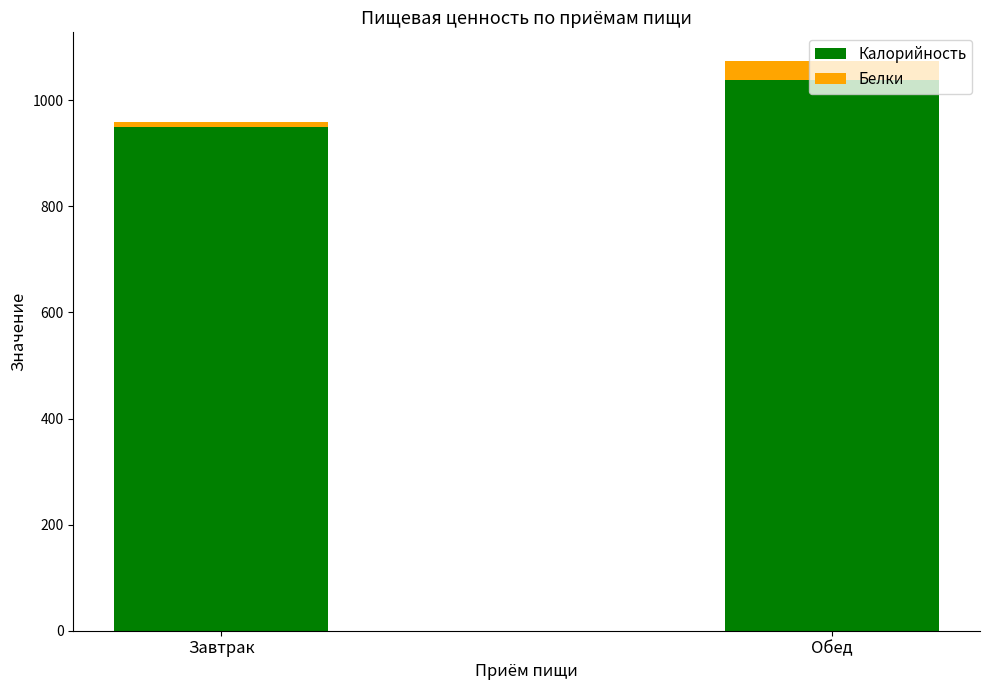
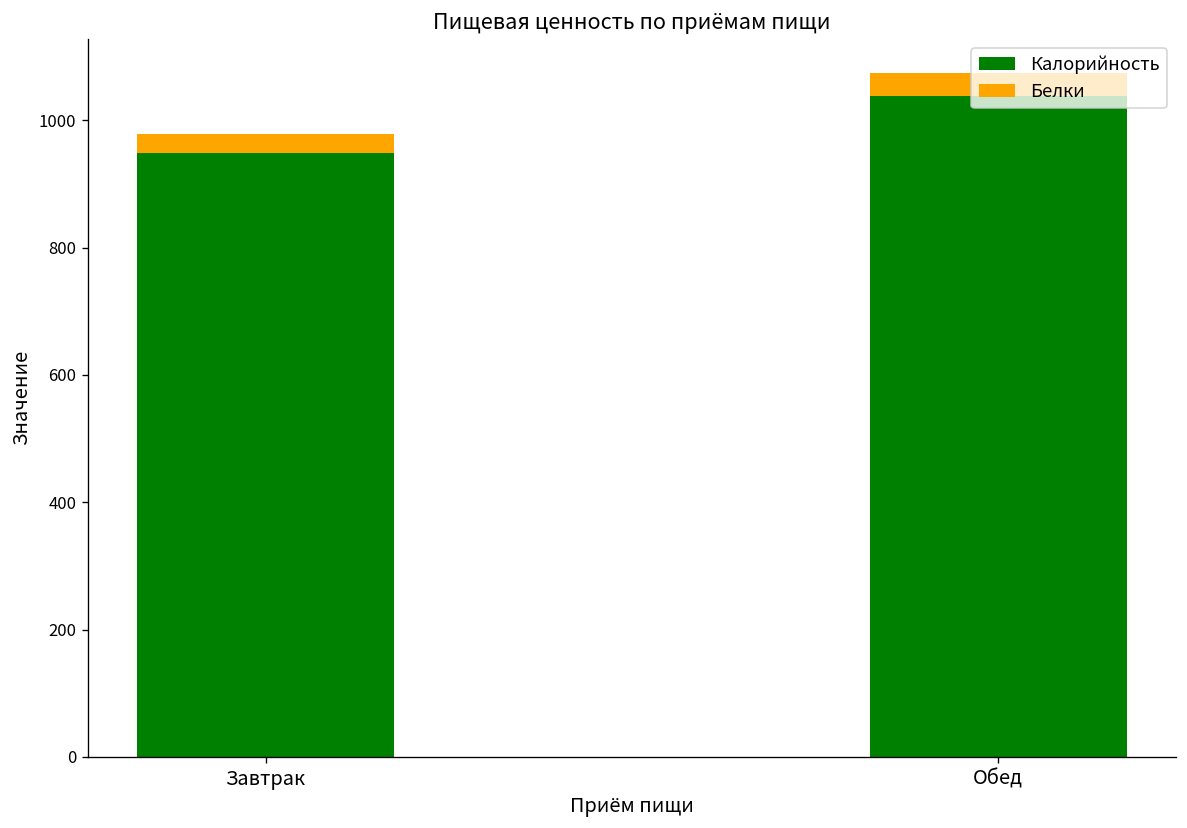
  {
    "Калорийность": {
      "Завтрак": 950
    },
    "Белки": {
-     "Завтрак": 10
+     "Завтрак": 30
    }
  }
